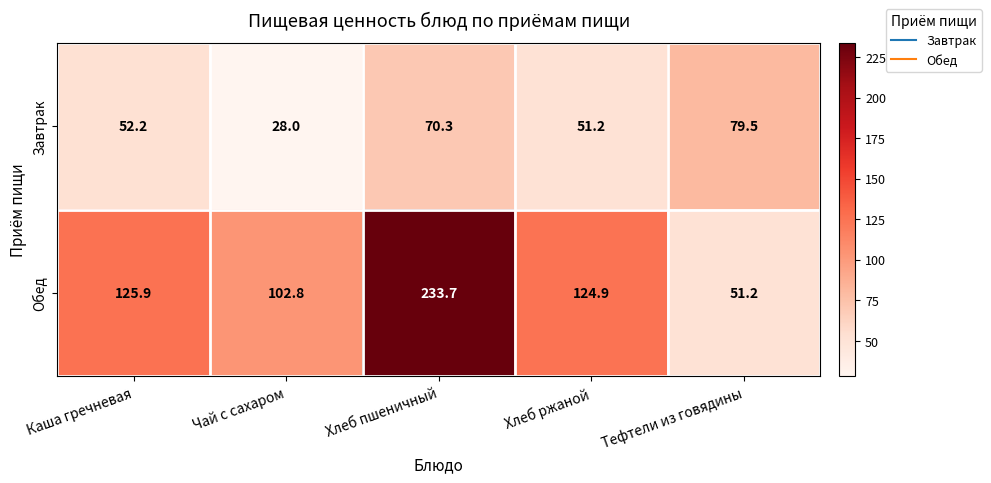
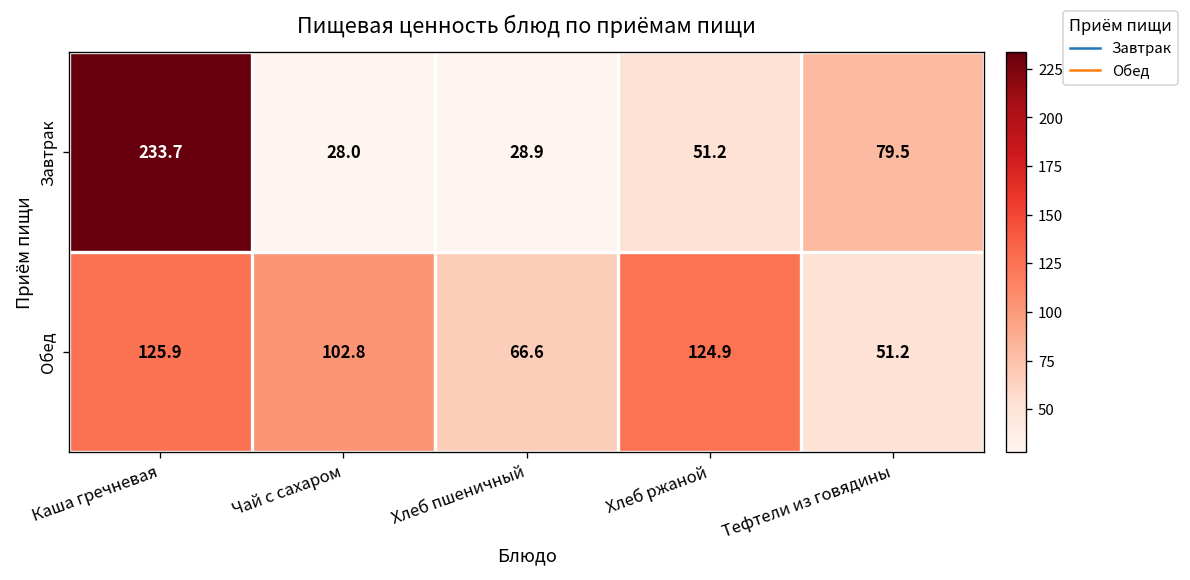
  {
    "Завтрак": {
-     "Каша гречневая": 52.2,
+     "Каша гречневая": 233.7,
      "Чай с сахаром": 28.0,
-     "Хлеб пшеничный": 70.3,
+     "Хлеб пшеничный": 28.9,
      "Хлеб ржаной": 51.2,
      "Тефтели из говядины": 79.5
    },
    "Обед": {
      "Каша гречневая": 125.9,
      "Чай с сахаром": 102.8,
-     "Хлеб пшеничный": 233.7,
+     "Хлеб пшеничный": 66.6,
      "Хлеб ржаной": 124.9,
      "Тефтели из говядины": 51.2
    }
  }
